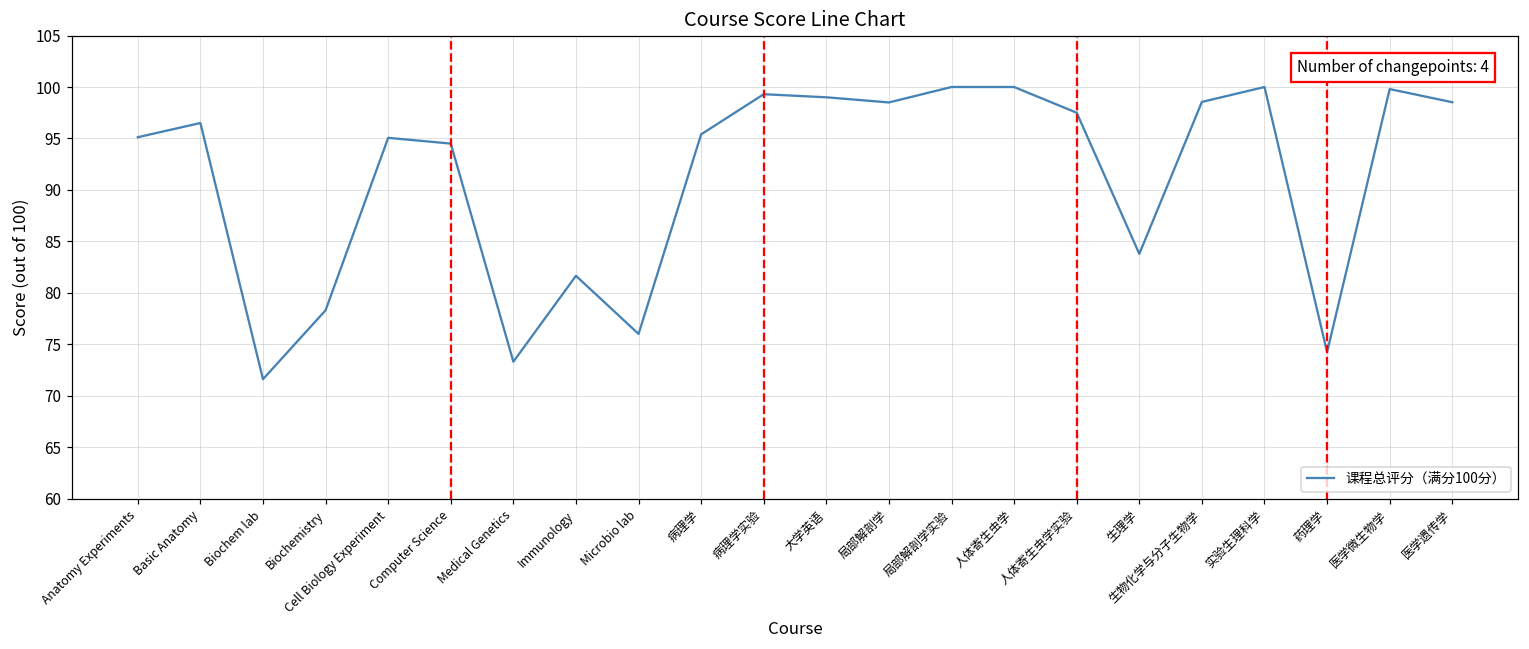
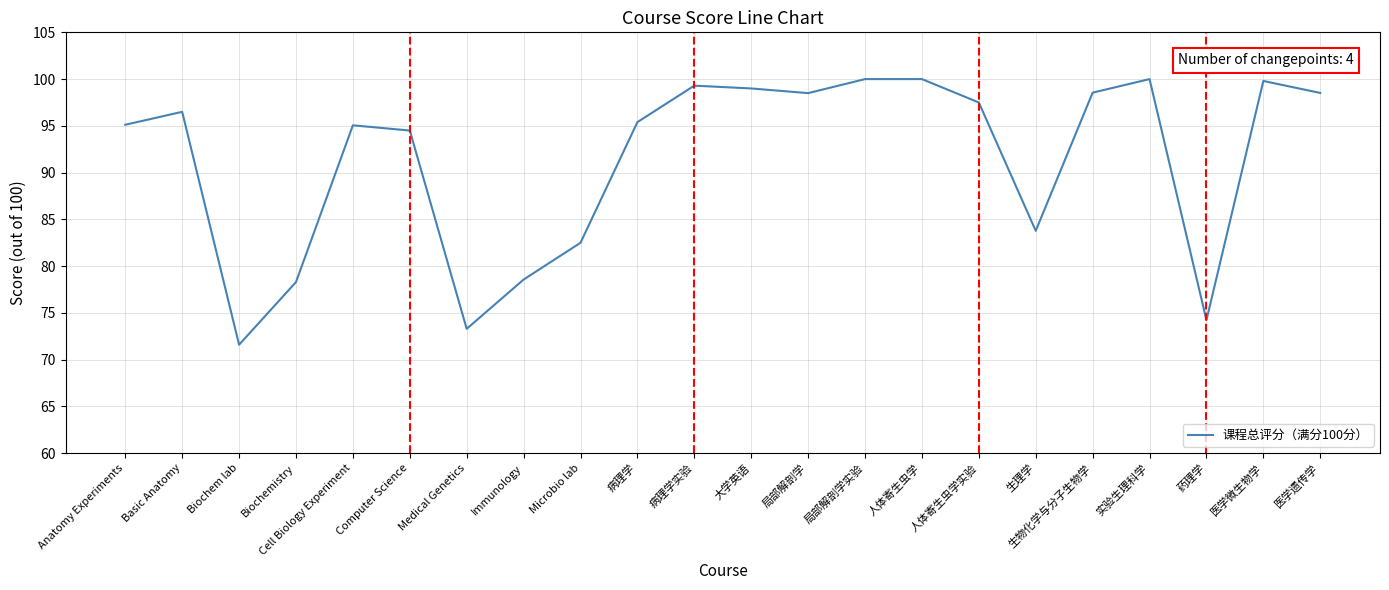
  {
    "Anatomy Experiments": 95,
    "Basic Anatomy": 97,
    "Biochem lab": 72,
    "Biochemistry": 78,
    "Cell Biology Experiment": 95,
    "Computer Science": 95,
    "Medical Genetics": 73,
-   "Immunology": 82,
-   "Microbio lab": 76,
+   "Immunology": 79,
+   "Microbio lab": 83,
    "病理学": 95,
    "病理学实验": 99,
    "大学英语": 99,
    "局部解剖学": 99,
    "局部解剖学实验": 100,
    "人体寄生虫学": 100,
    "人体寄生虫学实验": 98,
    "生理学": 84,
    "生物化学与分子生物学": 99,
    "实验生理科学": 100,
    "药理学": 74,
    "医学遗传学": 99
  }
